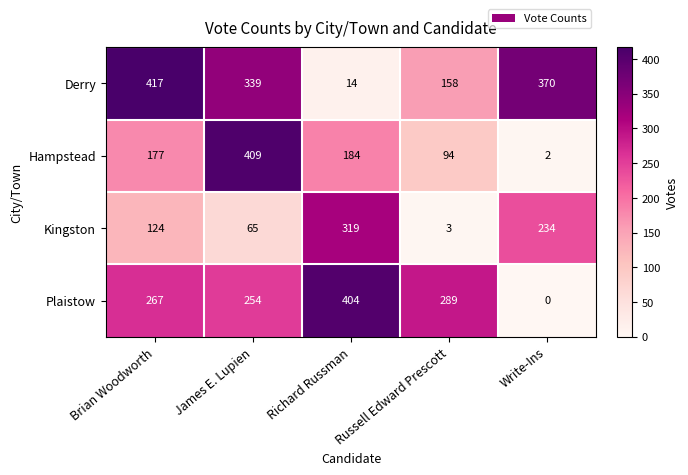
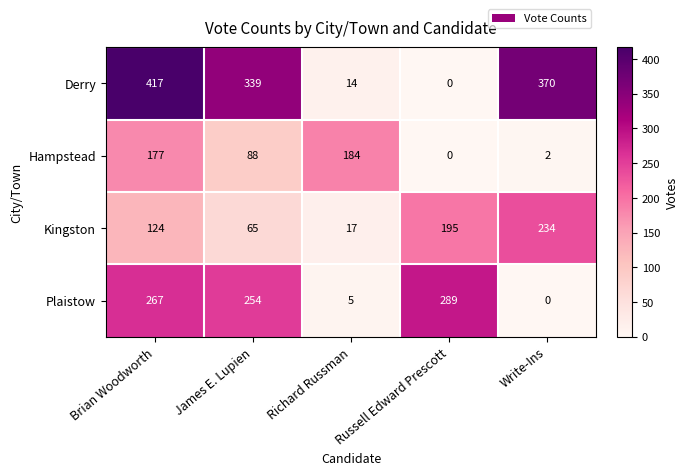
  {
    "Derry": {
      "Brian Woodworth": 417,
      "James E. Lupien": 339,
      "Richard Russman": 14,
-     "Russell Edward Prescott": 158,
+     "Russell Edward Prescott": 0,
      "Write-Ins": 370
    },
    "Hampstead": {
      "Brian Woodworth": 177,
-     "James E. Lupien": 409,
+     "James E. Lupien": 88,
      "Richard Russman": 184,
-     "Russell Edward Prescott": 94,
+     "Russell Edward Prescott": 0,
      "Write-Ins": 2
    },
    "Kingston": {
      "Brian Woodworth": 124,
      "James E. Lupien": 65,
-     "Richard Russman": 319,
-     "Russell Edward Prescott": 3,
+     "Richard Russman": 17,
+     "Russell Edward Prescott": 195,
      "Write-Ins": 234
    },
    "Plaistow": {
      "Brian Woodworth": 267,
      "James E. Lupien": 254,
-     "Richard Russman": 404,
+     "Richard Russman": 5,
      "Russell Edward Prescott": 289,
      "Write-Ins": 0
    }
  }
